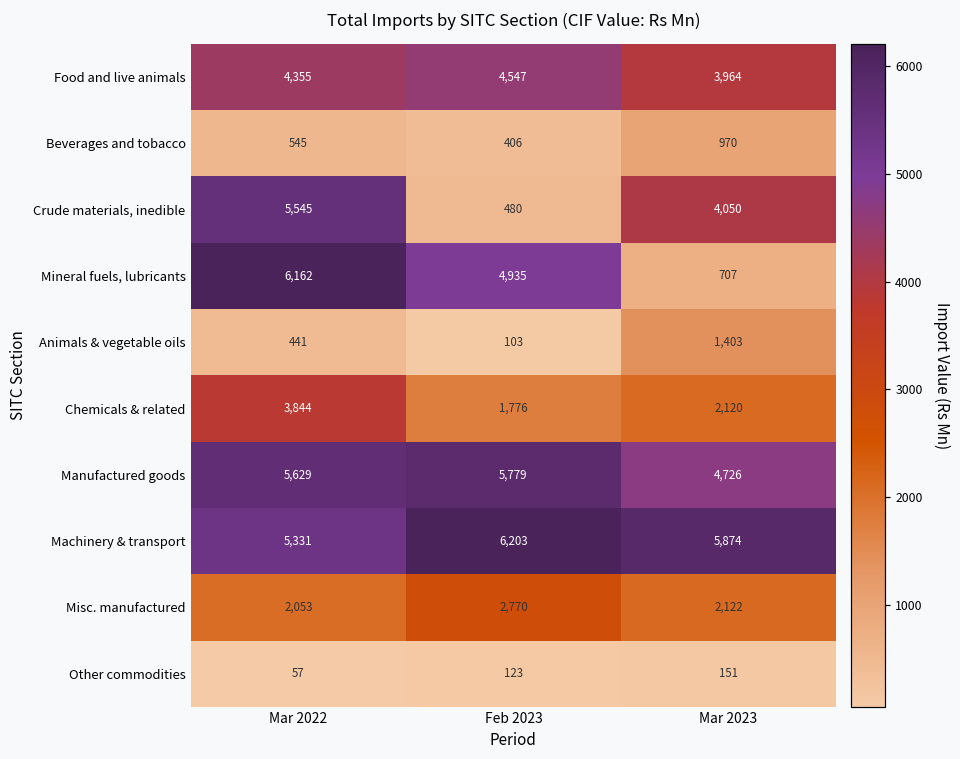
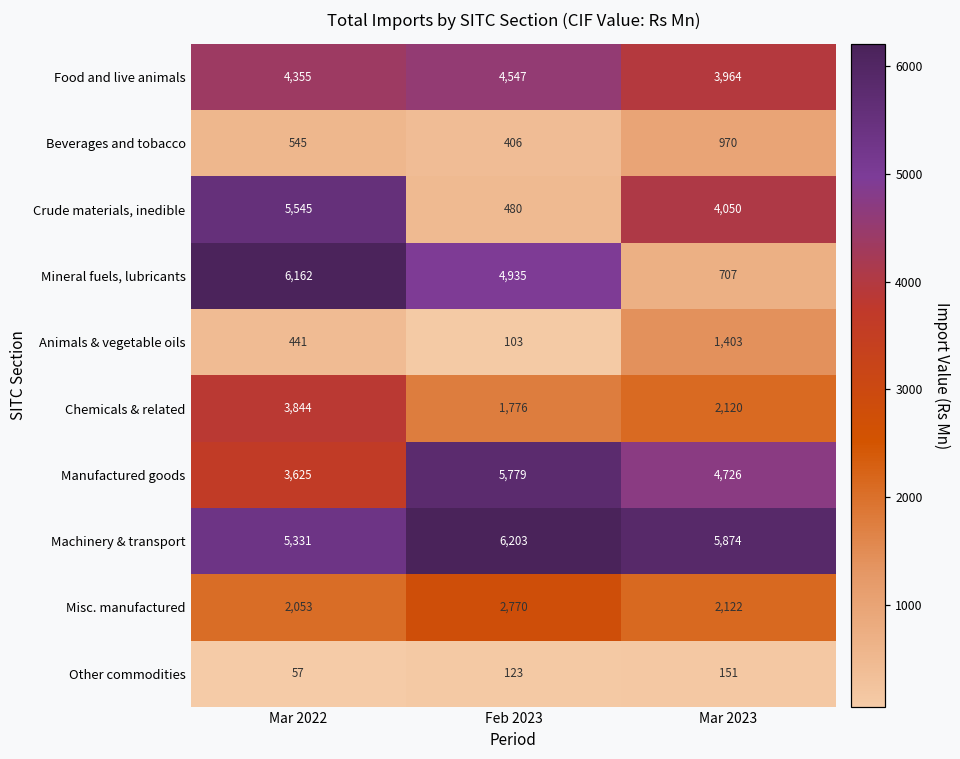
  {
    "Food and live animals": {
      "Mar 2022": "4,355",
      "Feb 2023": "4,547",
      "Mar 2023": "3,964"
    },
    "Beverages and tobacco": {
      "Mar 2022": "545",
      "Feb 2023": "406",
      "Mar 2023": "970"
    },
    "Crude materials, inedible": {
      "Mar 2022": "5,545",
      "Feb 2023": "480",
      "Mar 2023": "4,050"
    },
    "Mineral fuels, lubricants": {
      "Mar 2022": "6,162",
      "Feb 2023": "4,935",
      "Mar 2023": "707"
    },
    "Animals & vegetable oils": {
      "Mar 2022": "441",
      "Feb 2023": "103",
      "Mar 2023": "1,403"
    },
    "Chemicals & related": {
      "Mar 2022": "3,844",
      "Feb 2023": "1,776",
      "Mar 2023": "2,120"
    },
    "Manufactured goods": {
-     "Mar 2022": "5,629",
+     "Mar 2022": "3,625",
      "Feb 2023": "5,779",
      "Mar 2023": "4,726"
    },
    "Machinery & transport": {
      "Mar 2022": "5,331",
      "Feb 2023": "6,203",
      "Mar 2023": "5,874"
    },
    "Misc. manufactured": {
      "Mar 2022": "2,053",
      "Feb 2023": "2,770",
      "Mar 2023": "2,122"
    },
    "Other commodities": {
      "Mar 2022": "57",
      "Feb 2023": "123",
      "Mar 2023": "151"
    }
  }
